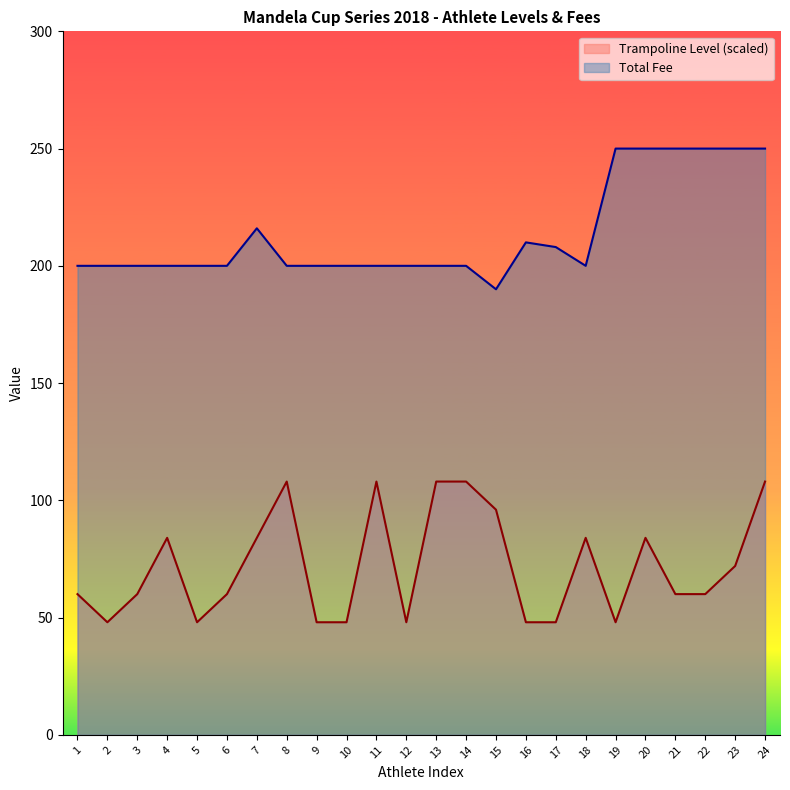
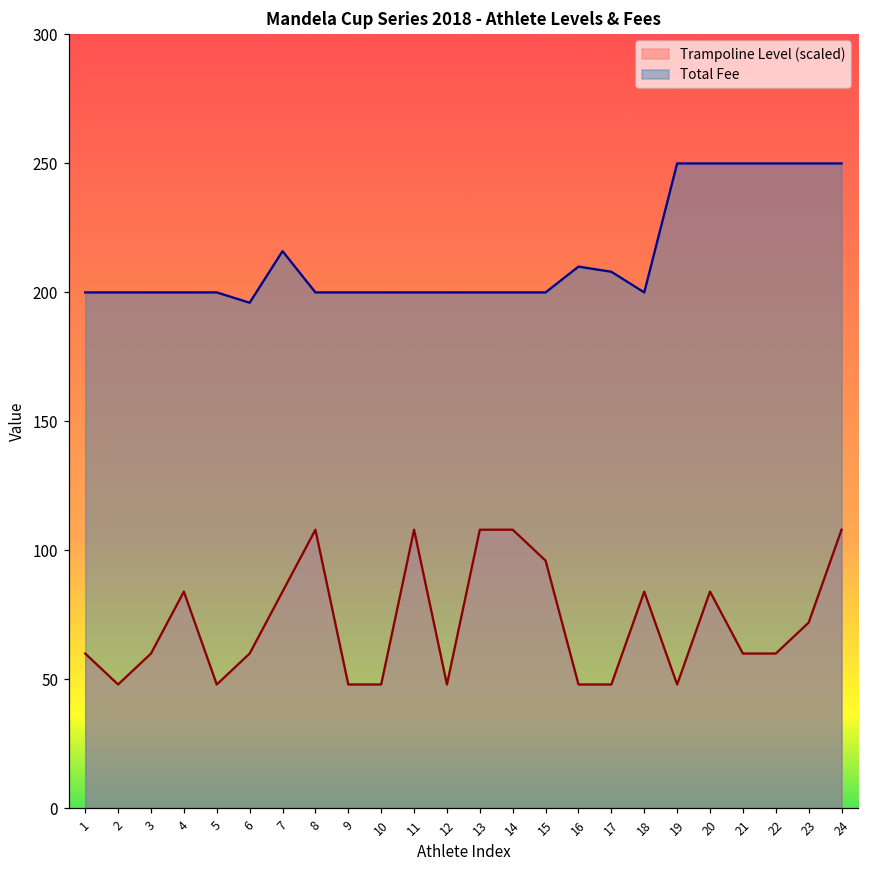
  {
    "Trampoline Level (scaled)": {
      "1": 60,
      "2": 48,
      "3": 60,
      "4": 84,
      "5": 48,
      "6": 60,
      "7": 84,
      "8": 108,
      "9": 48,
      "10": 48,
      "11": 108,
      "12": 48,
      "13": 108,
      "14": 108,
      "15": 96,
      "16": 48,
      "17": 48,
      "18": 84,
      "19": 48,
      "20": 84,
      "21": 60,
      "22": 60,
      "23": 72,
      "24": 108
    },
    "Total Fee": {
      "1": 200,
      "2": 200,
      "3": 200,
      "4": 200,
      "5": 200,
-     "6": 200,
+     "6": 196,
      "7": 216,
      "8": 200,
      "9": 200,
      "10": 200,
      "11": 200,
      "12": 200,
      "13": 200,
      "14": 200,
-     "15": 190,
+     "15": 200,
      "16": 210,
      "17": 208,
      "18": 200,
      "19": 250,
      "20": 250,
      "21": 250,
      "22": 250,
      "23": 250,
      "24": 250
    }
  }
